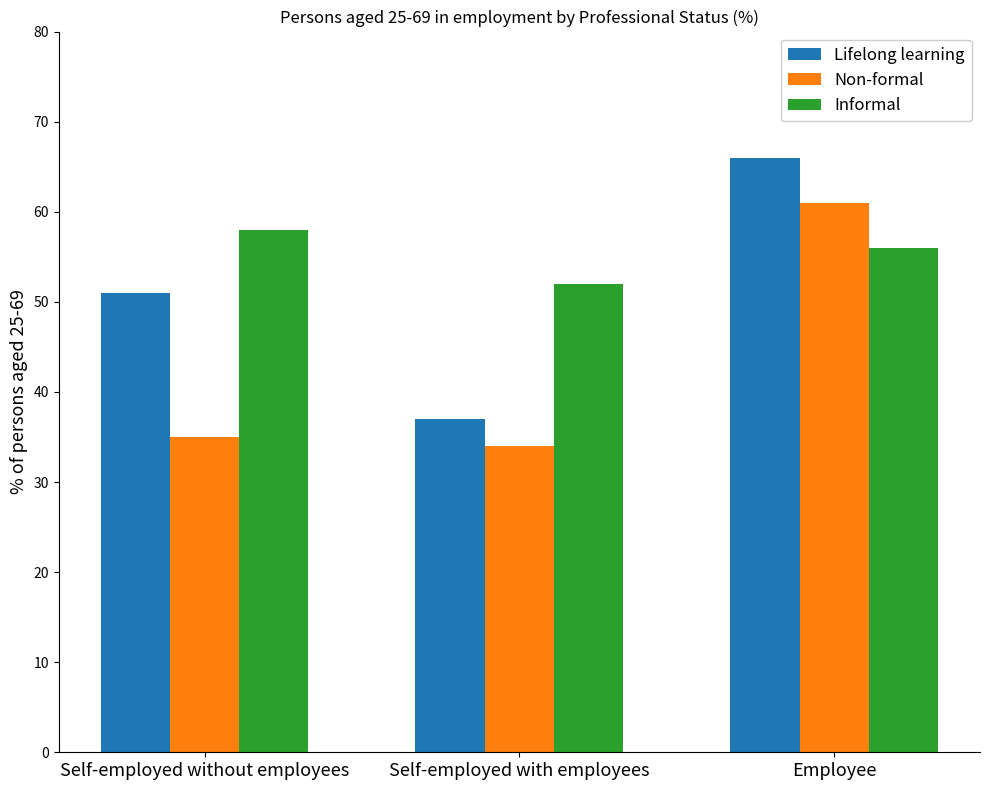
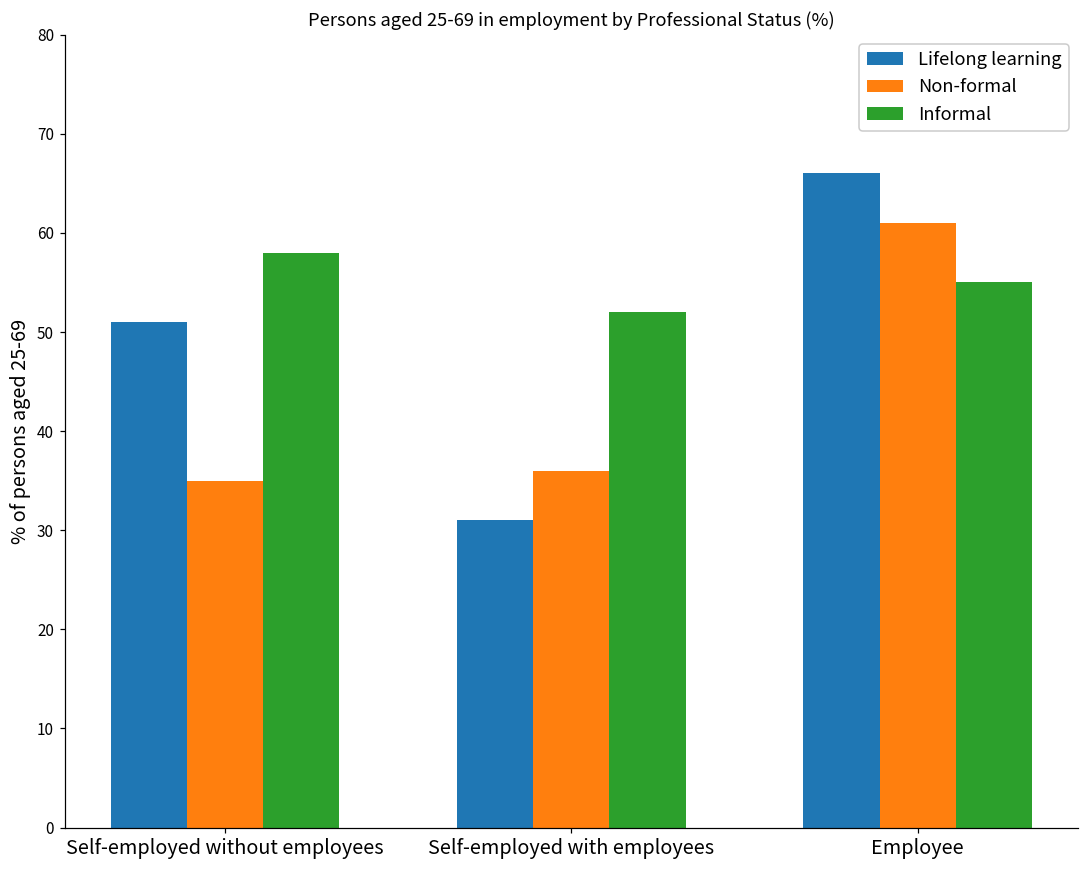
  {
    "Lifelong learning": {
      "Self-employed without employees": 51,
-     "Self-employed with employees": 37,
+     "Self-employed with employees": 31,
      "Employee": 66
    },
    "Non-formal": {
      "Self-employed without employees": 35,
-     "Self-employed with employees": 34,
+     "Self-employed with employees": 36,
      "Employee": 61
    },
    "Informal": {
      "Self-employed without employees": 58,
      "Self-employed with employees": 52,
-     "Employee": 56
+     "Employee": 55
    }
  }
